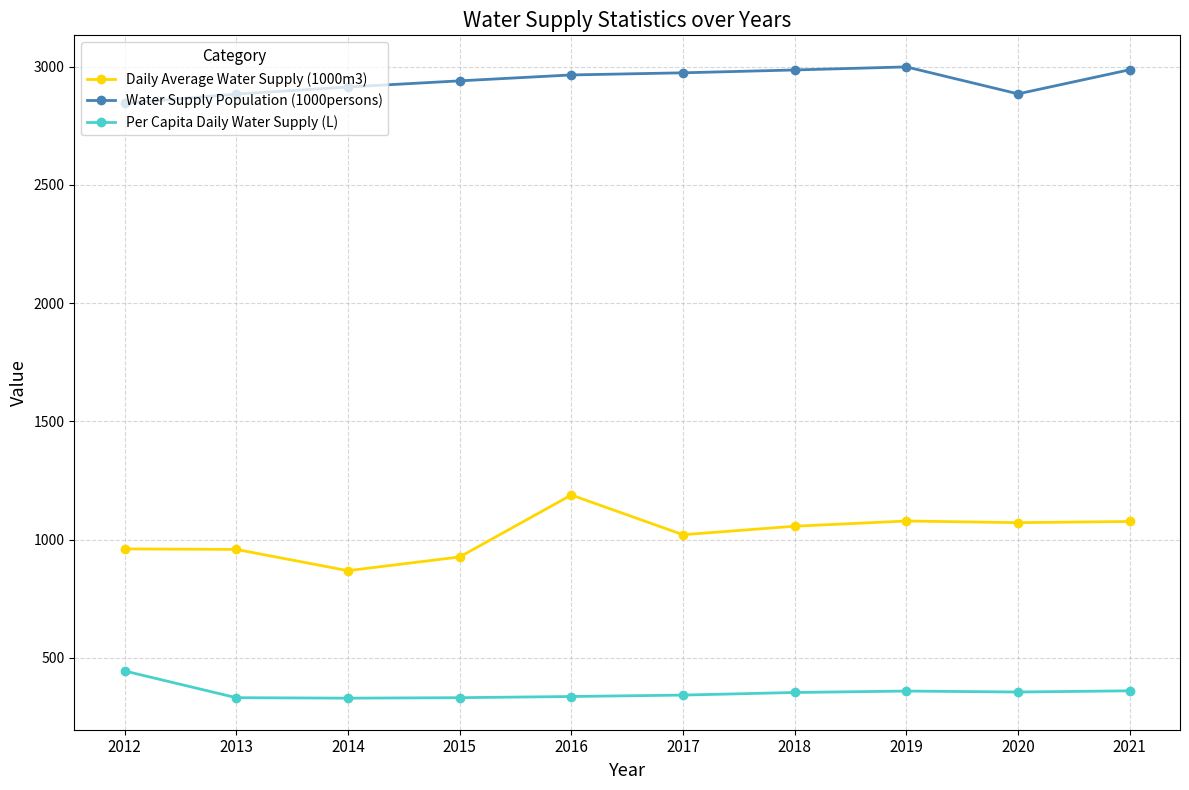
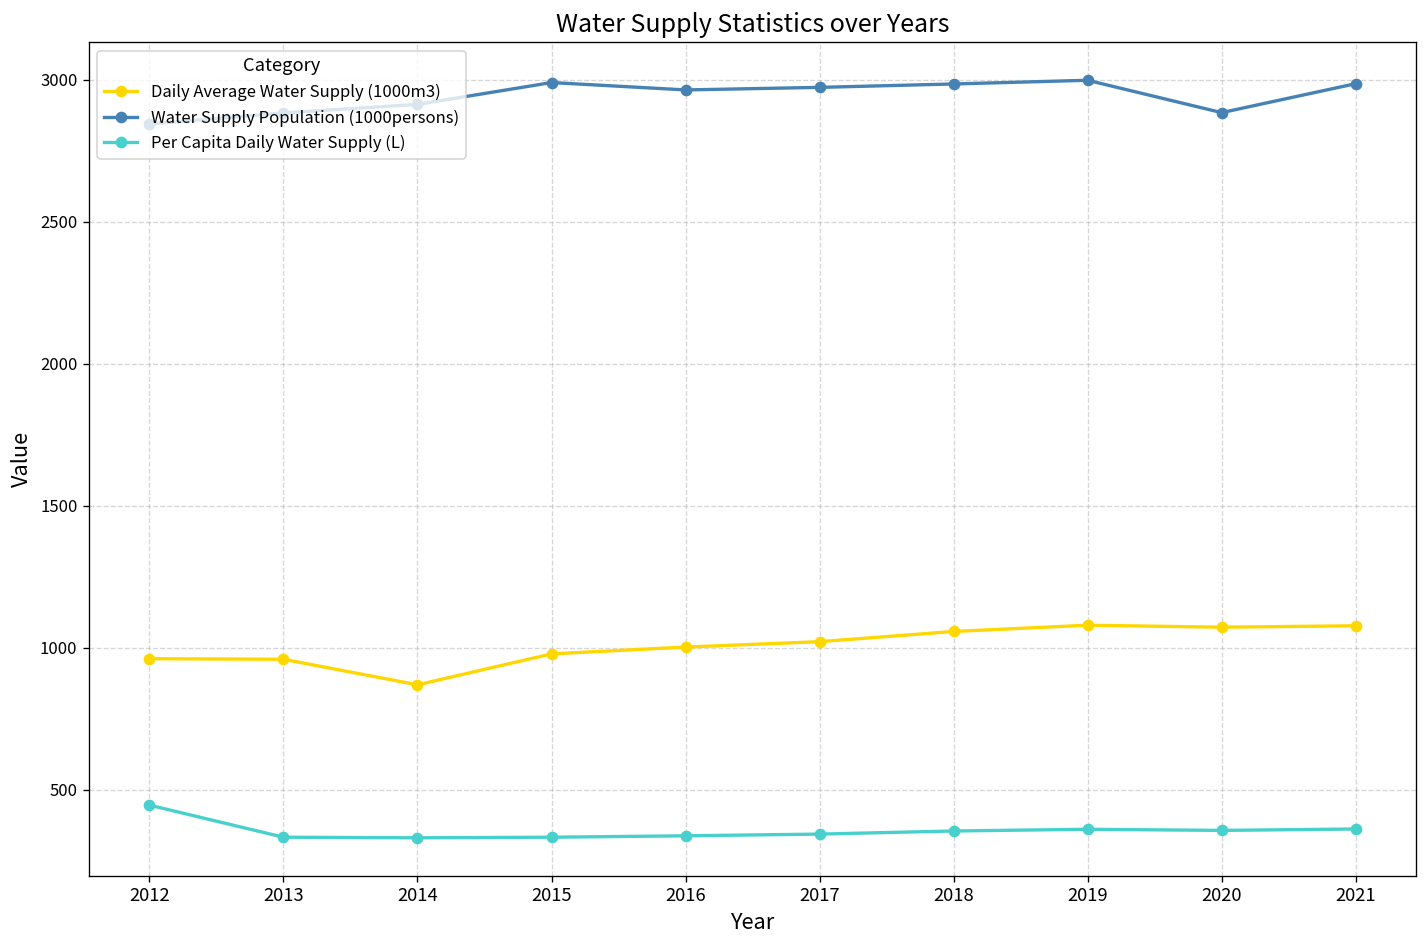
  {
    "Daily Average Water Supply (1000m3)": {
      "2012": 960,
      "2013": 960,
      "2014": 870,
-     "2015": 930,
-     "2016": 1190,
+     "2015": 980,
+     "2016": 1000,
      "2017": 1020,
      "2018": 1060,
      "2019": 1080,
      "2020": 1070,
      "2021": 1080
    },
    "Water Supply Population (1000persons)": {
-     "2015": 2940,
+     "2015": 2990,
      "2016": 2970,
      "2017": 2970,
      "2018": 2990,
      "2019": 3000,
      "2020": 2890,
      "2021": 2990
    },
    "Per Capita Daily Water Supply (L)": {
      "2012": 450,
      "2013": 330,
      "2014": 330,
      "2015": 330,
      "2016": 340,
      "2017": 340,
      "2018": 350,
      "2019": 360,
      "2020": 360,
      "2021": 360
    }
  }
